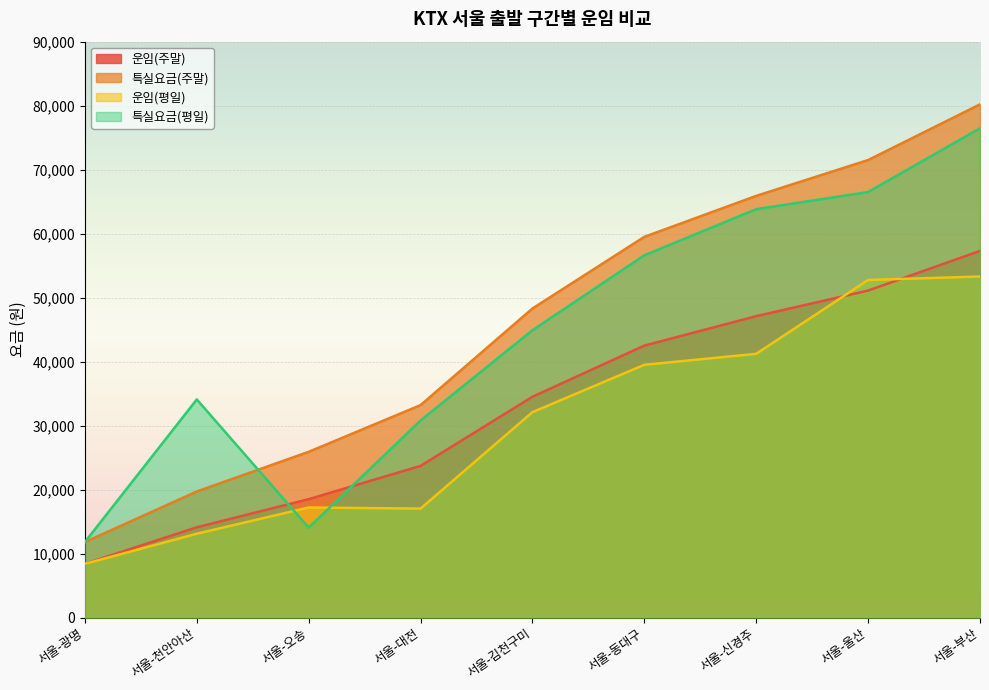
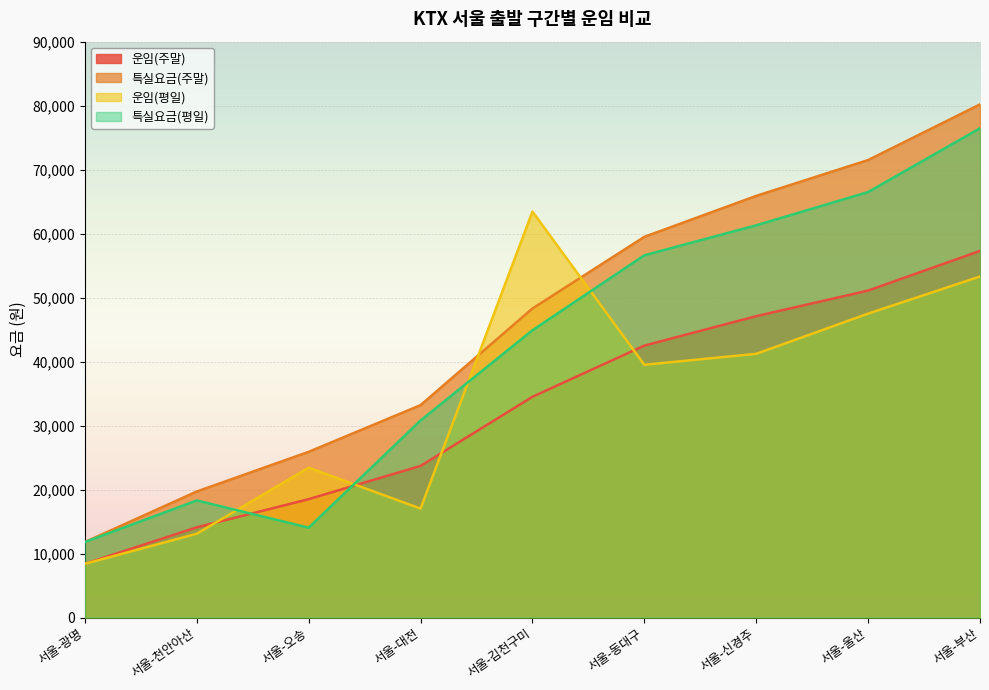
  {
    "운임(평일)": {
      "서울-천안아산": "13,000",
-     "서울-오송": "17,000",
+     "서울-오송": "23,000",
      "서울-대전": "17,000",
-     "서울-김천구미": "32,000",
+     "서울-김천구미": "63,000",
      "서울-동대구": "40,000",
      "서울-신경주": "41,000",
-     "서울-울산": "53,000",
+     "서울-울산": "48,000",
      "서울-부산": "53,000"
    },
    "특실요금(평일)": {
-     "서울-천안아산": "34,000",
+     "서울-천안아산": "18,000",
      "서울-오송": "14,000",
      "서울-대전": "31,000",
      "서울-김천구미": "45,000",
      "서울-동대구": "57,000",
-     "서울-신경주": "64,000",
+     "서울-신경주": "61,000",
      "서울-울산": "67,000",
      "서울-부산": "76,000"
    }
  }
